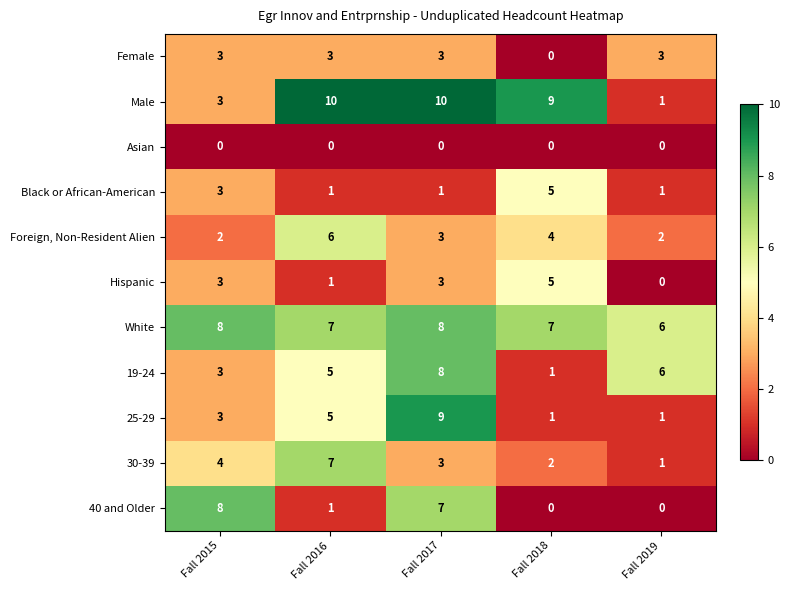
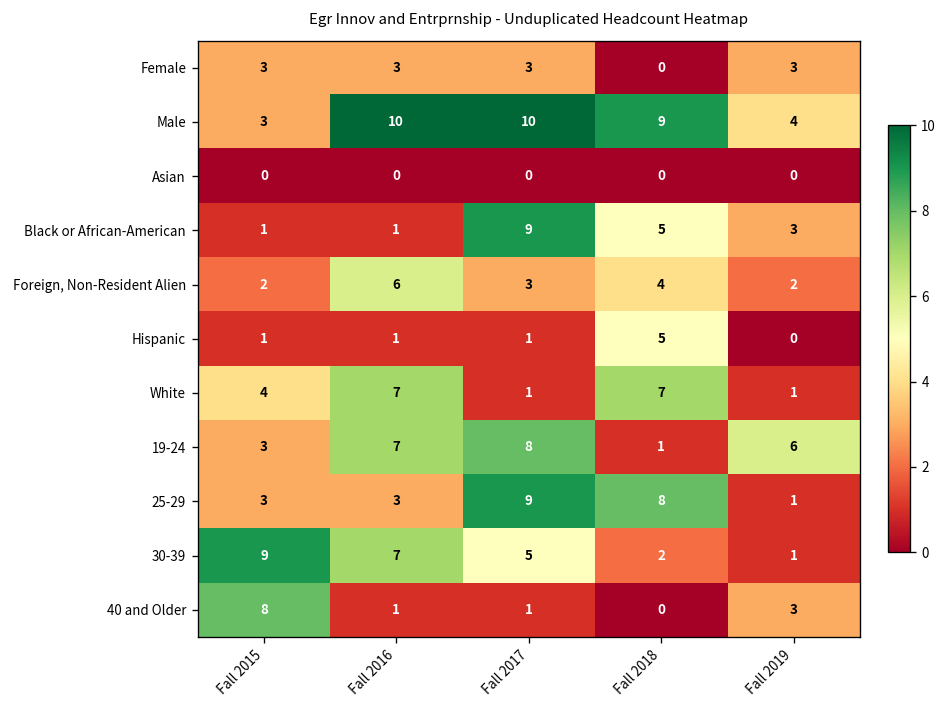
  {
    "Female": {
      "Fall 2015": 3,
      "Fall 2016": 3,
      "Fall 2017": 3,
      "Fall 2018": 0,
      "Fall 2019": 3
    },
    "Male": {
      "Fall 2015": 3,
      "Fall 2016": 10,
      "Fall 2017": 10,
      "Fall 2018": 9,
-     "Fall 2019": 1
+     "Fall 2019": 4
    },
    "Asian": {
      "Fall 2015": 0,
      "Fall 2016": 0,
      "Fall 2017": 0,
      "Fall 2018": 0,
      "Fall 2019": 0
    },
    "Black or African-American": {
-     "Fall 2015": 3,
+     "Fall 2015": 1,
      "Fall 2016": 1,
-     "Fall 2017": 1,
+     "Fall 2017": 9,
      "Fall 2018": 5,
-     "Fall 2019": 1
+     "Fall 2019": 3
    },
    "Foreign, Non-Resident Alien": {
      "Fall 2015": 2,
      "Fall 2016": 6,
      "Fall 2017": 3,
      "Fall 2018": 4,
      "Fall 2019": 2
    },
    "Hispanic": {
-     "Fall 2015": 3,
+     "Fall 2015": 1,
      "Fall 2016": 1,
-     "Fall 2017": 3,
+     "Fall 2017": 1,
      "Fall 2018": 5,
      "Fall 2019": 0
    },
    "White": {
-     "Fall 2015": 8,
+     "Fall 2015": 4,
      "Fall 2016": 7,
-     "Fall 2017": 8,
+     "Fall 2017": 1,
      "Fall 2018": 7,
-     "Fall 2019": 6
+     "Fall 2019": 1
    },
    "19-24": {
      "Fall 2015": 3,
-     "Fall 2016": 5,
+     "Fall 2016": 7,
      "Fall 2017": 8,
      "Fall 2018": 1,
      "Fall 2019": 6
    },
    "25-29": {
      "Fall 2015": 3,
-     "Fall 2016": 5,
+     "Fall 2016": 3,
      "Fall 2017": 9,
-     "Fall 2018": 1,
+     "Fall 2018": 8,
      "Fall 2019": 1
    },
    "30-39": {
-     "Fall 2015": 4,
+     "Fall 2015": 9,
      "Fall 2016": 7,
-     "Fall 2017": 3,
+     "Fall 2017": 5,
      "Fall 2018": 2,
      "Fall 2019": 1
    },
    "40 and Older": {
      "Fall 2015": 8,
      "Fall 2016": 1,
-     "Fall 2017": 7,
+     "Fall 2017": 1,
      "Fall 2018": 0,
-     "Fall 2019": 0
+     "Fall 2019": 3
    }
  }
